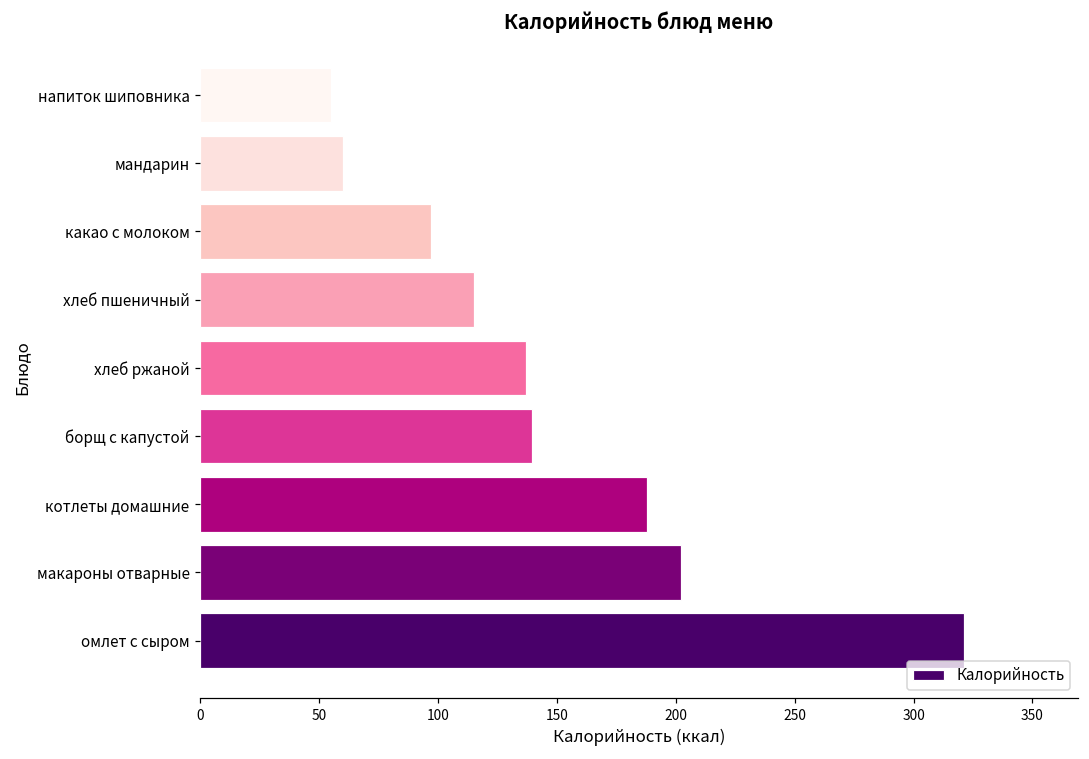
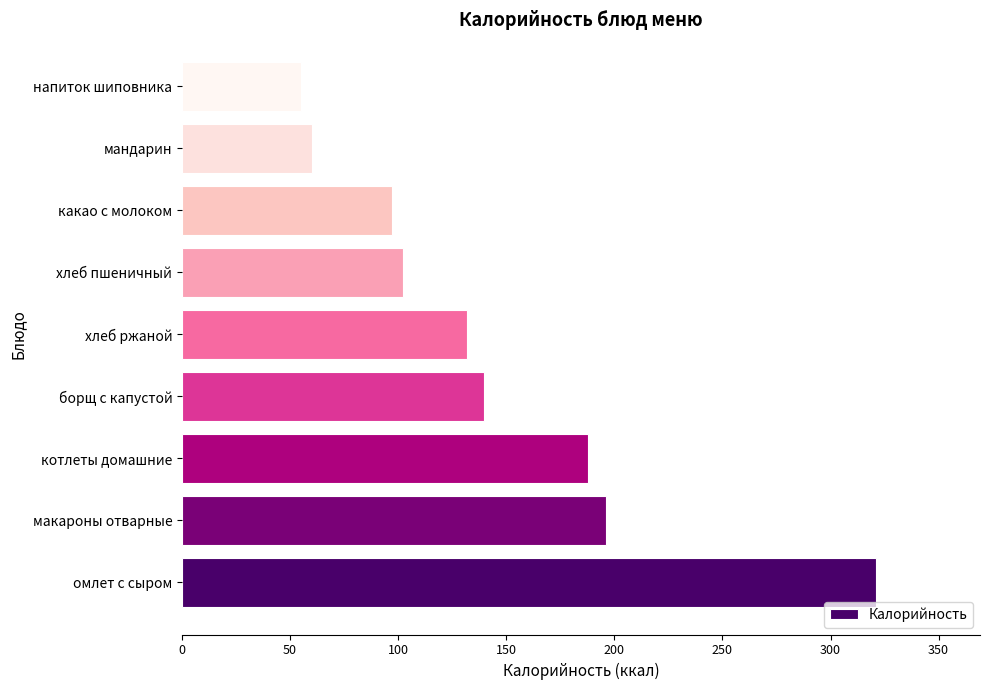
  {
    "напиток шиповника": 55,
    "мандарин": 60,
    "какао с молоком": 97,
-   "хлеб пшеничный": 115,
-   "хлеб ржаной": 137,
+   "хлеб пшеничный": 102,
+   "хлеб ржаной": 132,
    "борщ с капустой": 140,
    "котлеты домашние": 188,
-   "макароны отварные": 202,
+   "макароны отварные": 196,
    "омлет с сыром": 321
  }
